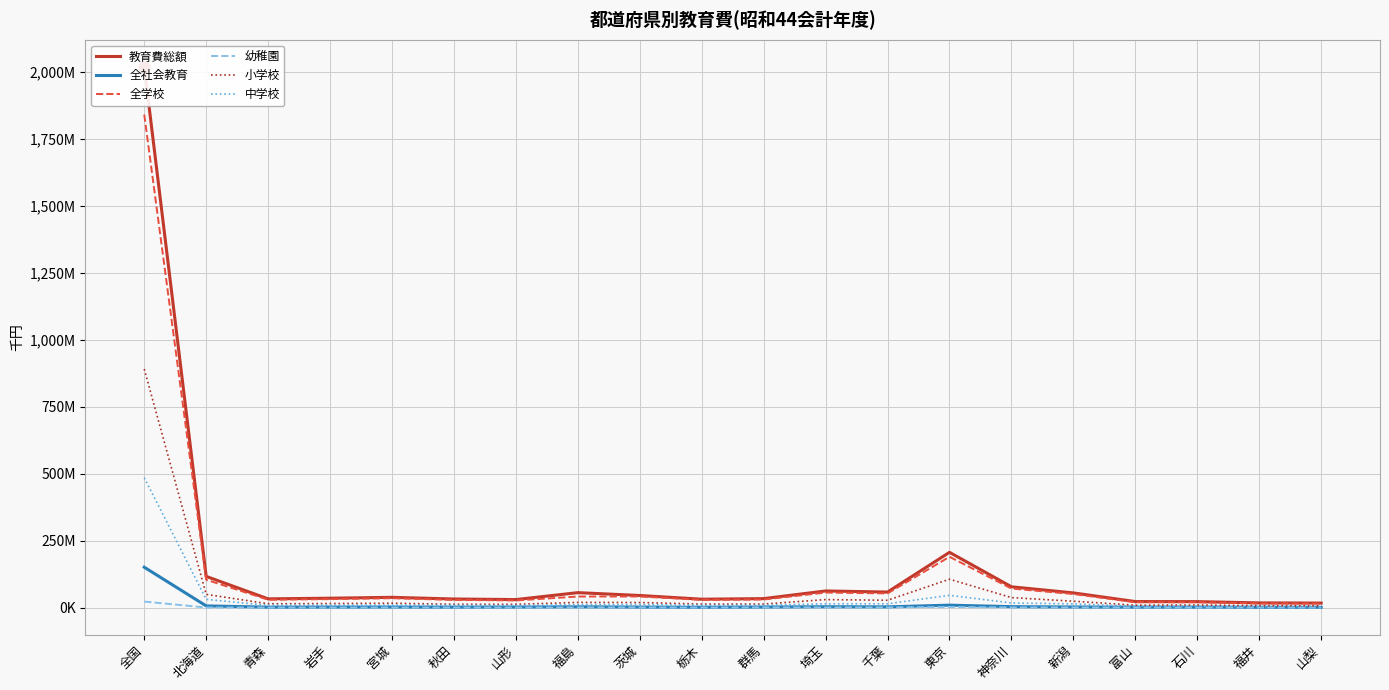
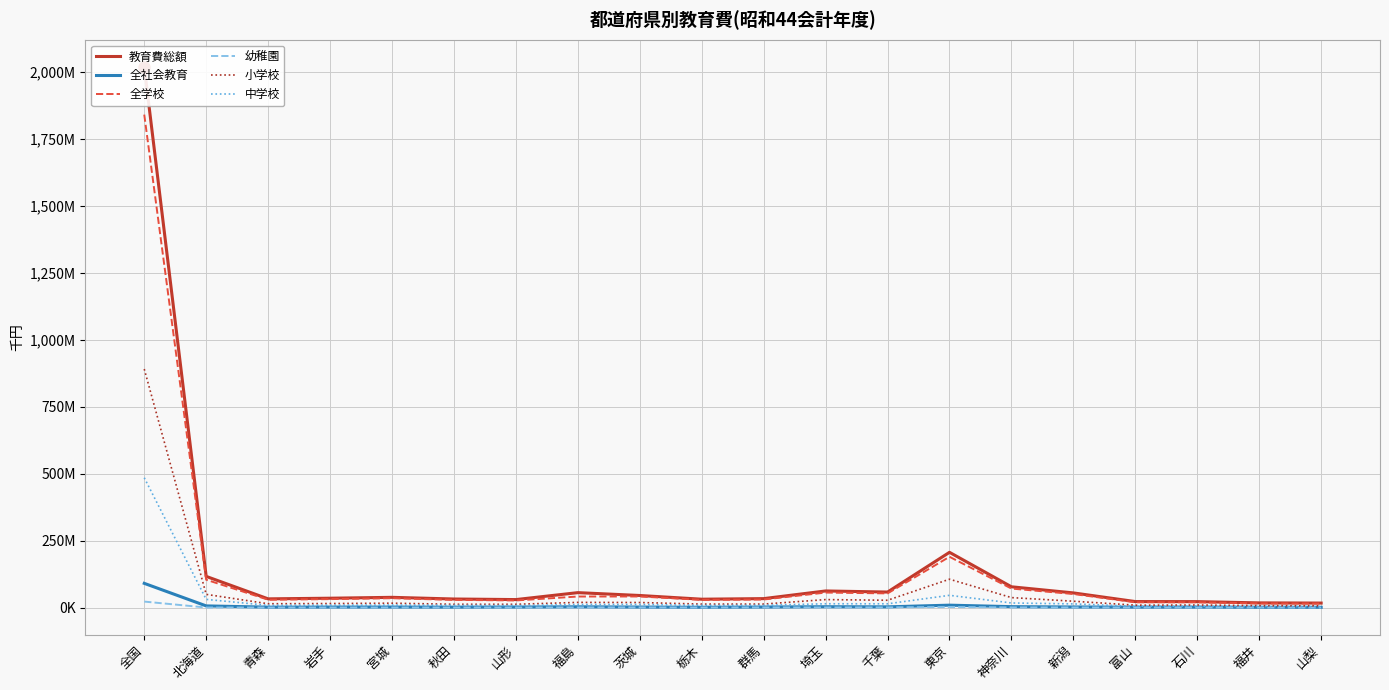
  {
    "全社会教育": {
-     "全国": "150,000,000"
+     "全国": "90,000,000"
    }
  }
